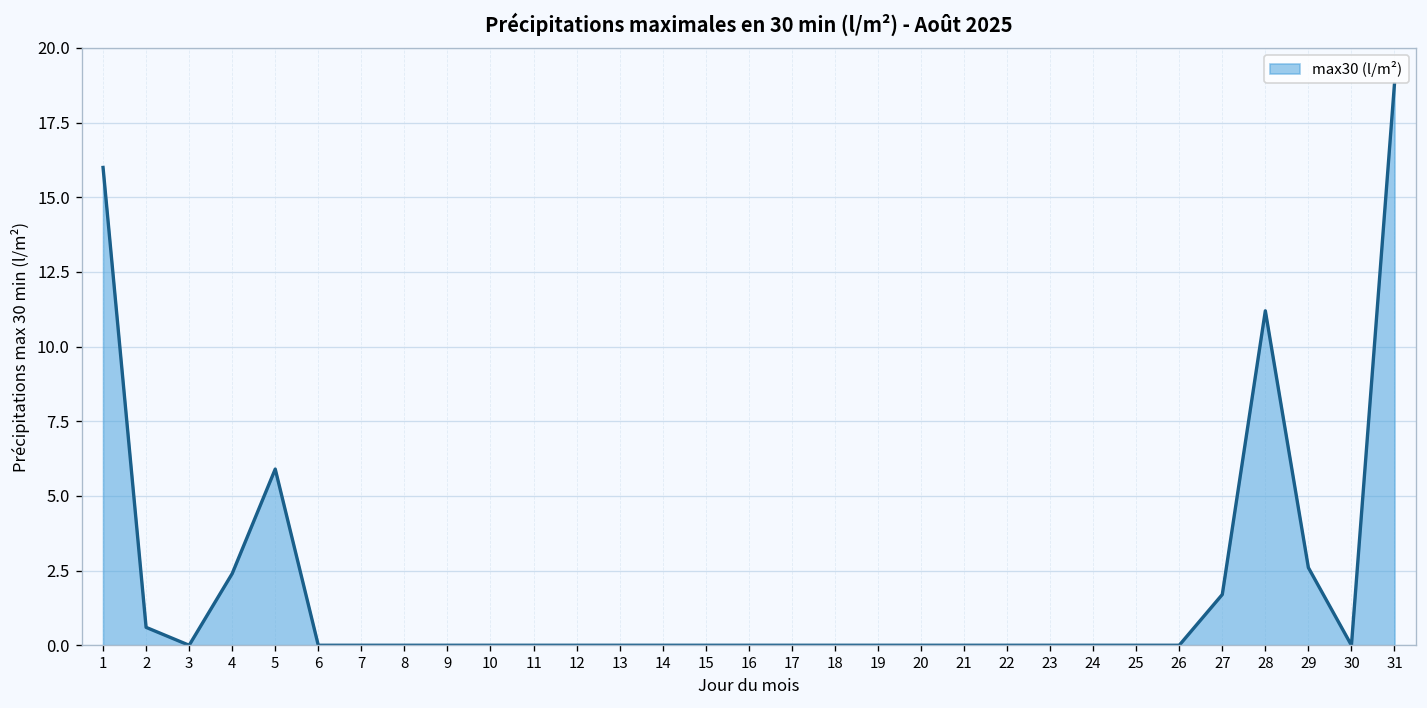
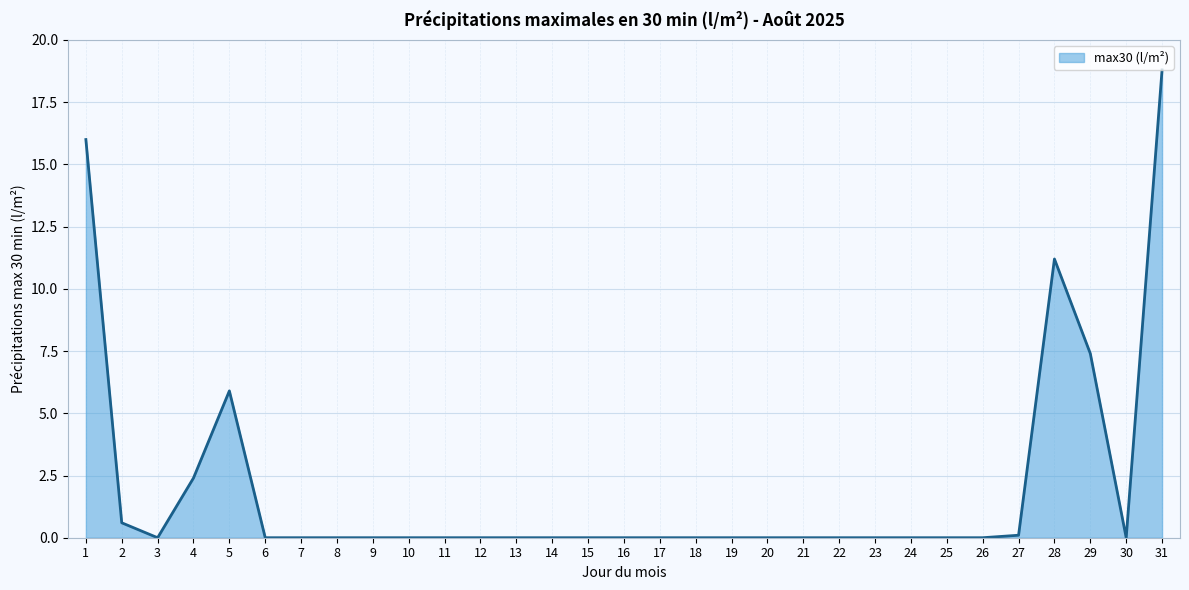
  {
    "1": 16.0,
    "2": 0.6,
    "3": 0.0,
    "4": 2.4,
    "5": 5.9,
    "6": 0.0,
    "7": 0.0,
    "8": 0.0,
    "9": 0.0,
    "10": 0.0,
    "11": 0.0,
    "12": 0.0,
    "13": 0.0,
    "14": 0.0,
    "15": 0.0,
    "16": 0.0,
    "17": 0.0,
    "18": 0.0,
    "19": 0.0,
    "20": 0.0,
    "21": 0.0,
    "22": 0.0,
    "23": 0.0,
    "24": 0.0,
    "25": 0.0,
    "26": 0.0,
-   "27": 1.7,
+   "27": 0.1,
    "28": 11.2,
-   "29": 2.6,
+   "29": 7.4,
    "30": 0.0,
    "31": 18.8
  }
